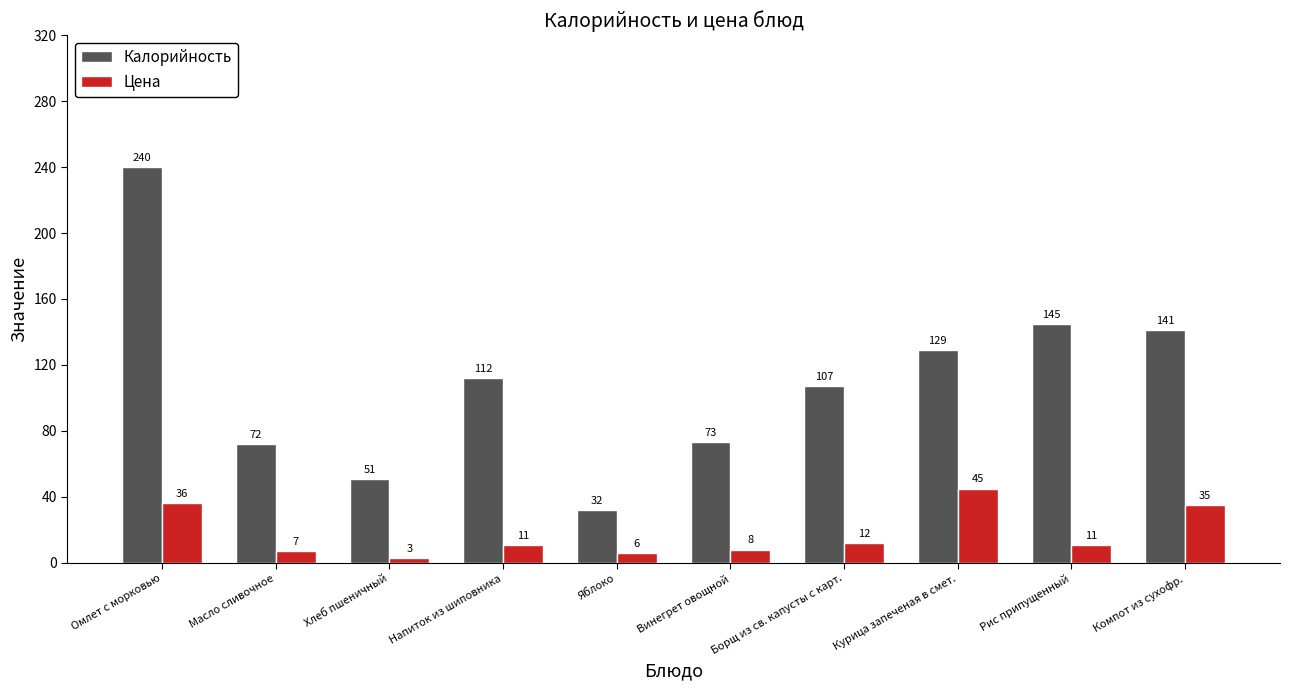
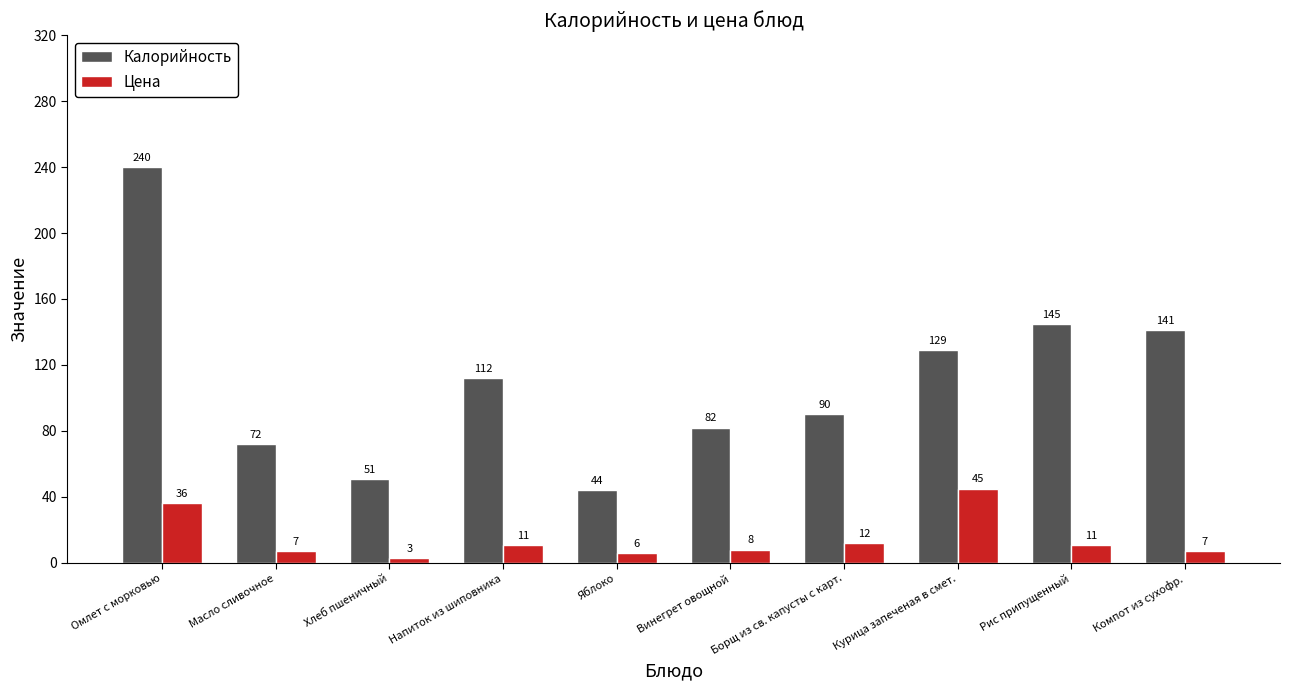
  {
    "Калорийность": {
      "Омлет с морковью": 240,
      "Масло сливочное": 72,
      "Хлеб пшеничный": 51,
      "Напиток из шиповника": 112,
-     "Яблоко": 32,
-     "Винегрет овощной": 73,
-     "Борщ из св. капусты с карт.": 107,
+     "Яблоко": 44,
+     "Винегрет овощной": 82,
+     "Борщ из св. капусты с карт.": 90,
      "Курица запеченая в смет.": 129,
      "Рис припущенный": 145,
      "Компот из сухофр.": 141
    },
    "Цена": {
      "Омлет с морковью": 36,
      "Масло сливочное": 7,
      "Хлеб пшеничный": 3,
      "Напиток из шиповника": 11,
      "Яблоко": 6,
      "Винегрет овощной": 8,
      "Борщ из св. капусты с карт.": 12,
      "Курица запеченая в смет.": 45,
      "Рис припущенный": 11,
-     "Компот из сухофр.": 35
+     "Компот из сухофр.": 7
    }
  }
